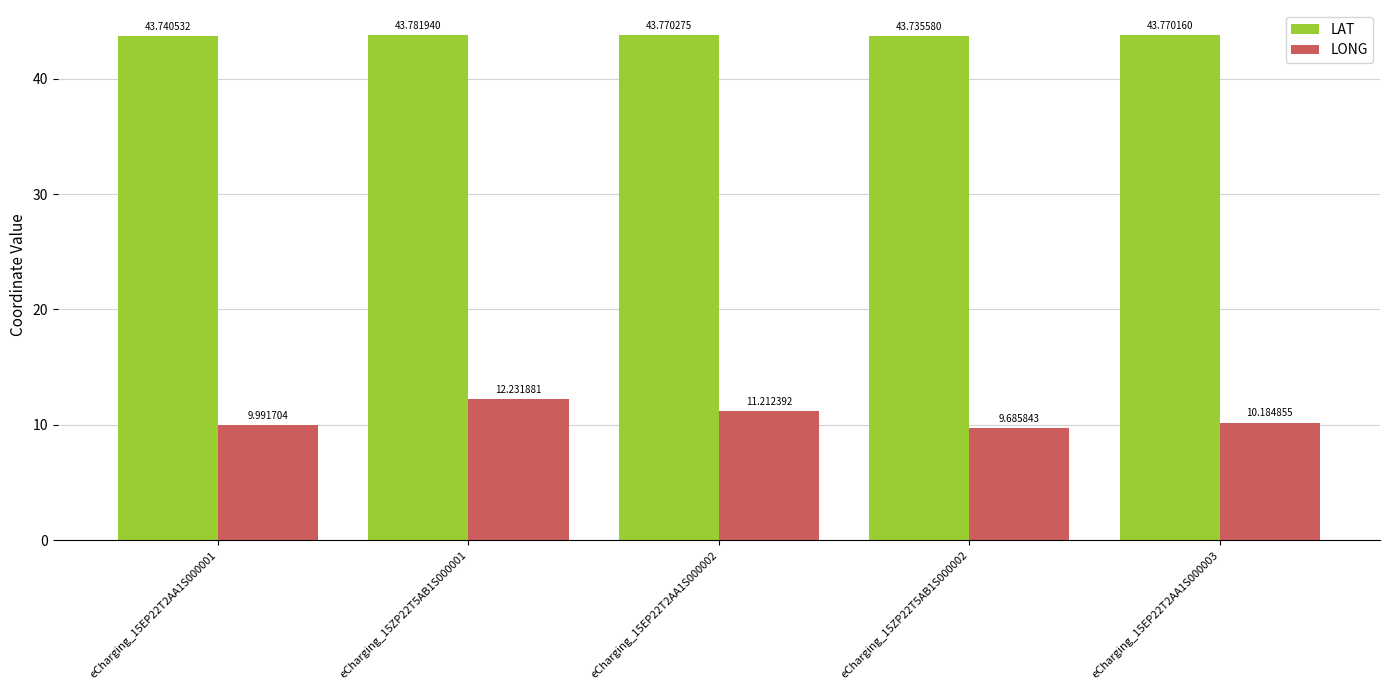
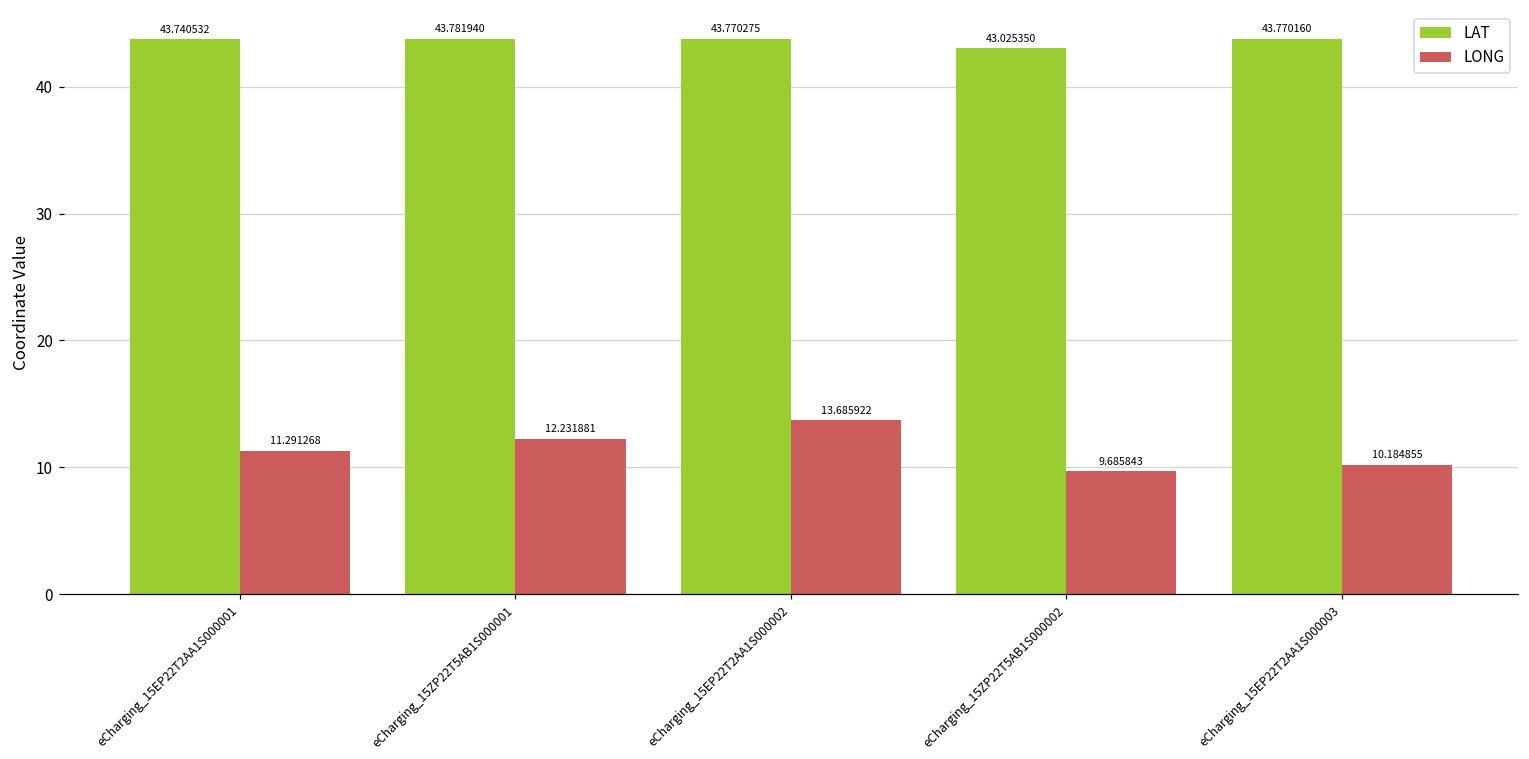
  {
    "LAT": {
      "eCharging_15EP22T2AA1S000001": 43.740532,
      "eCharging_15ZP22T5AB1S000001": 43.781940,
      "eCharging_15EP22T2AA1S000002": 43.770275,
-     "eCharging_15ZP22T5AB1S000002": 43.735580,
+     "eCharging_15ZP22T5AB1S000002": 43.025350,
      "eCharging_15EP22T2AA1S000003": 43.770160
    },
    "LONG": {
-     "eCharging_15EP22T2AA1S000001": 9.991704,
+     "eCharging_15EP22T2AA1S000001": 11.291268,
      "eCharging_15ZP22T5AB1S000001": 12.231881,
-     "eCharging_15EP22T2AA1S000002": 11.212392,
+     "eCharging_15EP22T2AA1S000002": 13.685922,
      "eCharging_15ZP22T5AB1S000002": 9.685843,
      "eCharging_15EP22T2AA1S000003": 10.184855
    }
  }
